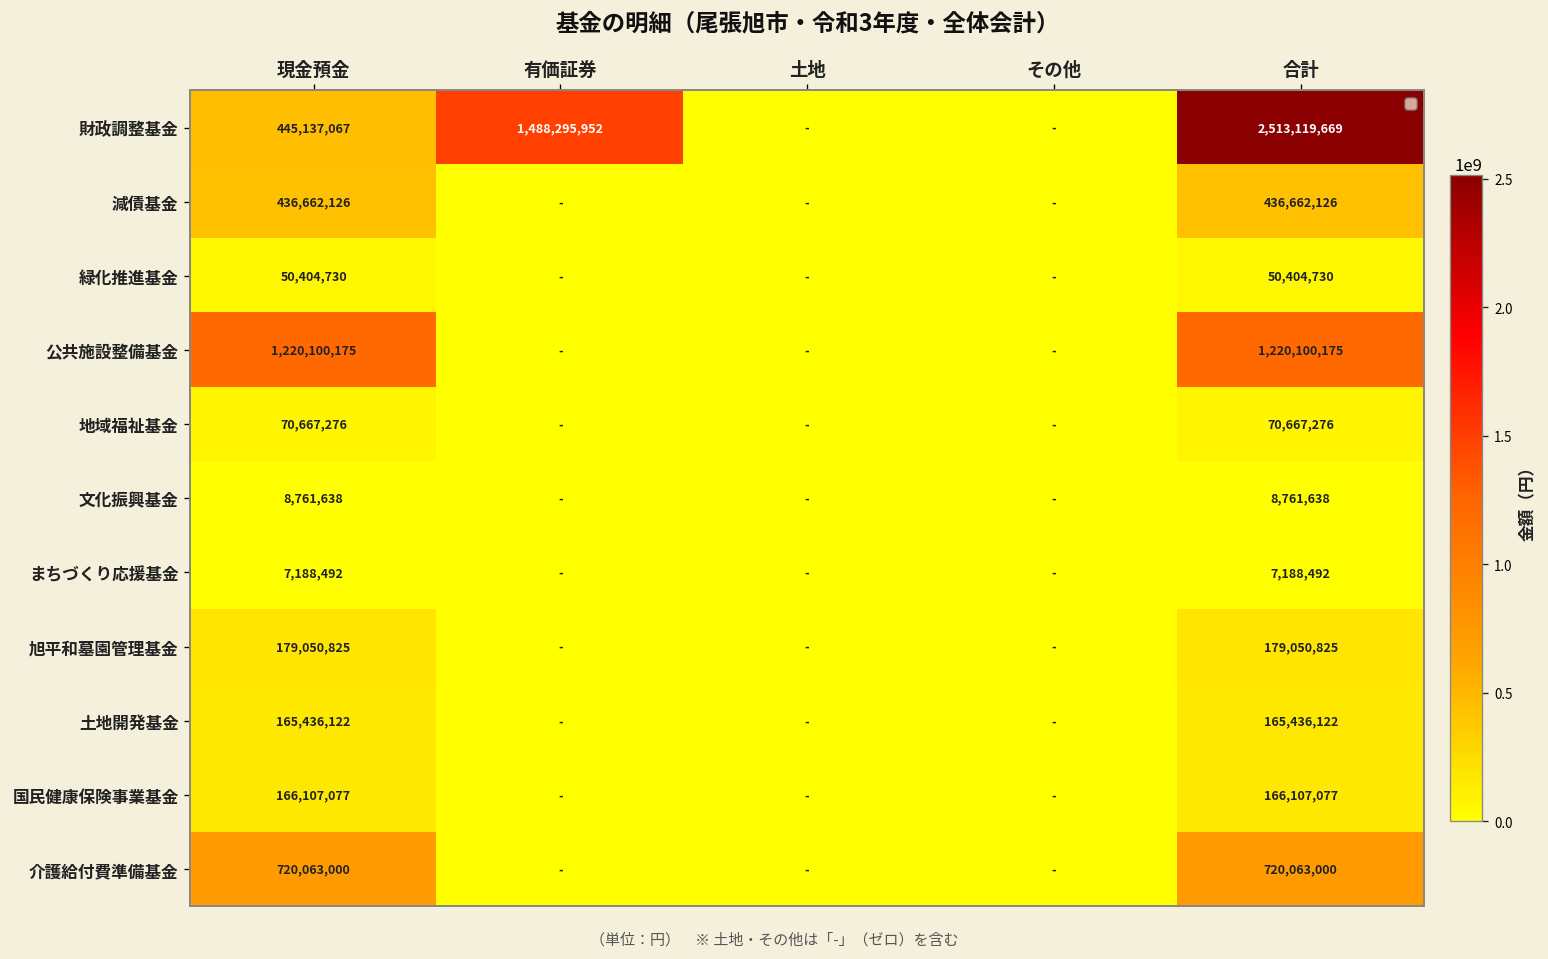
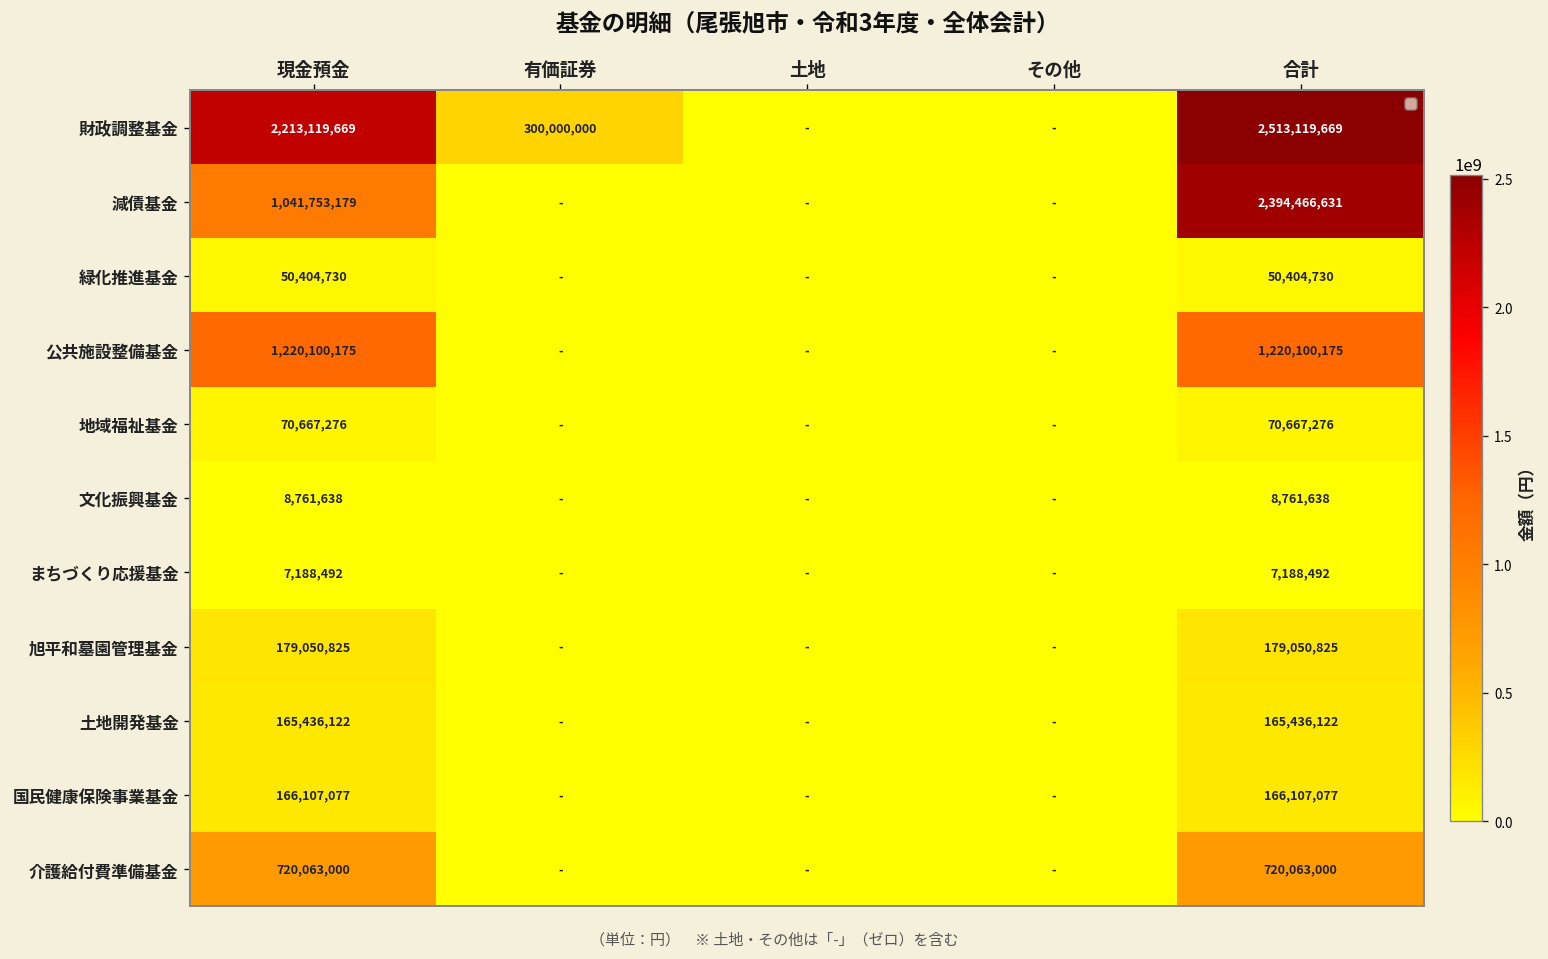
  {
    "財政調整基金": {
-     "現金預金": "445,137,067",
-     "有価証券": "1,488,295,952",
+     "現金預金": "2,213,119,669",
+     "有価証券": "300,000,000",
      "合計": "2,513,119,669"
    },
    "減債基金": {
-     "現金預金": "436,662,126",
-     "合計": "436,662,126"
+     "現金預金": "1,041,753,179",
+     "合計": "2,394,466,631"
    },
    "緑化推進基金": {
      "現金預金": "50,404,730",
      "合計": "50,404,730"
    },
    "公共施設整備基金": {
      "現金預金": "1,220,100,175",
      "合計": "1,220,100,175"
    },
    "地域福祉基金": {
      "現金預金": "70,667,276",
      "合計": "70,667,276"
    },
    "文化振興基金": {
      "現金預金": "8,761,638",
      "合計": "8,761,638"
    },
    "まちづくり応援基金": {
      "現金預金": "7,188,492",
      "合計": "7,188,492"
    },
    "旭平和墓園管理基金": {
      "現金預金": "179,050,825",
      "合計": "179,050,825"
    },
    "土地開発基金": {
      "現金預金": "165,436,122",
      "合計": "165,436,122"
    },
    "国民健康保険事業基金": {
      "現金預金": "166,107,077",
      "合計": "166,107,077"
    },
    "介護給付費準備基金": {
      "現金預金": "720,063,000",
      "合計": "720,063,000"
    }
  }
